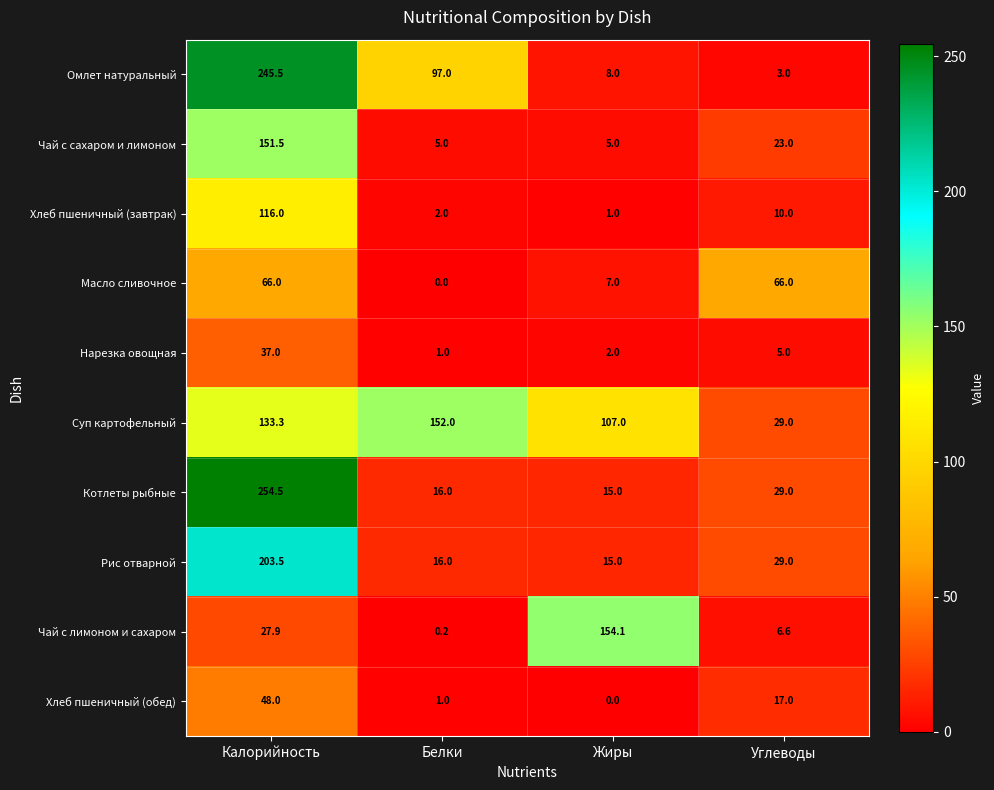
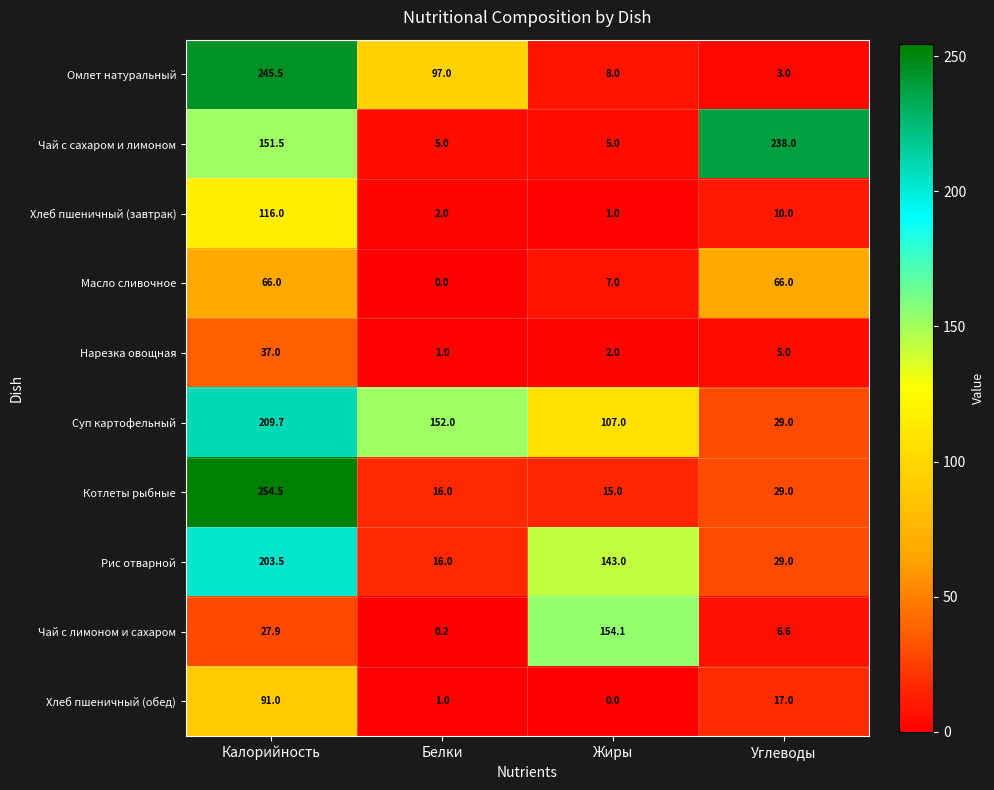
  {
    "Омлет натуральный": {
      "Калорийность": 245.5,
      "Белки": 97.0,
      "Жиры": 8.0,
      "Углеводы": 3.0
    },
    "Чай с сахаром и лимоном": {
      "Калорийность": 151.5,
      "Белки": 5.0,
      "Жиры": 5.0,
-     "Углеводы": 23.0
+     "Углеводы": 238.0
    },
    "Хлеб пшеничный (завтрак)": {
      "Калорийность": 116.0,
      "Белки": 2.0,
      "Жиры": 1.0,
      "Углеводы": 10.0
    },
    "Масло сливочное": {
      "Калорийность": 66.0,
      "Белки": 0.0,
      "Жиры": 7.0,
      "Углеводы": 66.0
    },
    "Нарезка овощная": {
      "Калорийность": 37.0,
      "Белки": 1.0,
      "Жиры": 2.0,
      "Углеводы": 5.0
    },
    "Суп картофельный": {
-     "Калорийность": 133.3,
+     "Калорийность": 209.7,
      "Белки": 152.0,
      "Жиры": 107.0,
      "Углеводы": 29.0
    },
    "Котлеты рыбные": {
      "Калорийность": 254.5,
      "Белки": 16.0,
      "Жиры": 15.0,
      "Углеводы": 29.0
    },
    "Рис отварной": {
      "Калорийность": 203.5,
      "Белки": 16.0,
-     "Жиры": 15.0,
+     "Жиры": 143.0,
      "Углеводы": 29.0
    },
    "Чай с лимоном и сахаром": {
      "Калорийность": 27.9,
      "Белки": 0.2,
      "Жиры": 154.1,
      "Углеводы": 6.6
    },
    "Хлеб пшеничный (обед)": {
-     "Калорийность": 48.0,
+     "Калорийность": 91.0,
      "Белки": 1.0,
      "Жиры": 0.0,
      "Углеводы": 17.0
    }
  }
